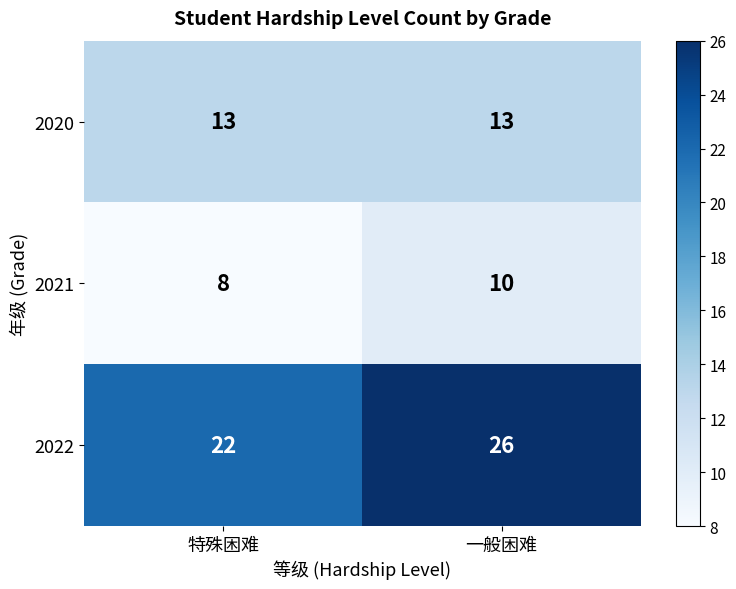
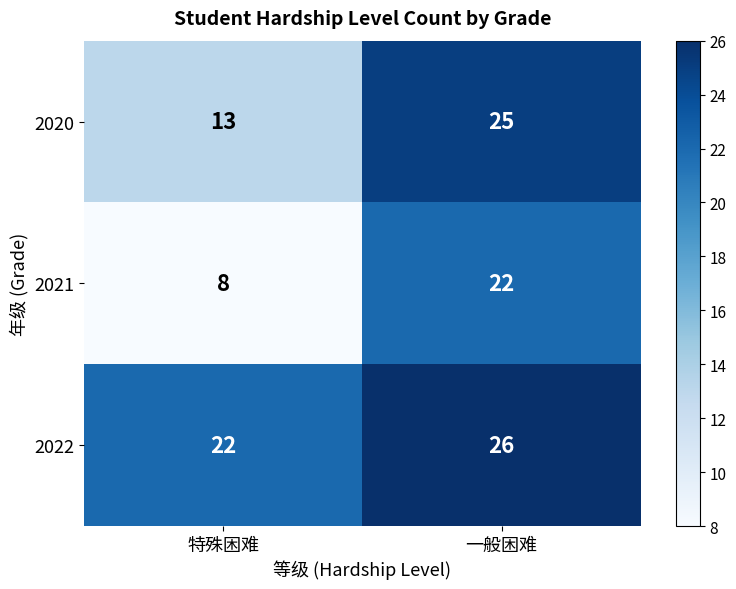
  {
    "2020": {
      "特殊困难": 13,
-     "一般困难": 13
+     "一般困难": 25
    },
    "2021": {
      "特殊困难": 8,
-     "一般困难": 10
+     "一般困难": 22
    },
    "2022": {
      "特殊困难": 22,
      "一般困难": 26
    }
  }
